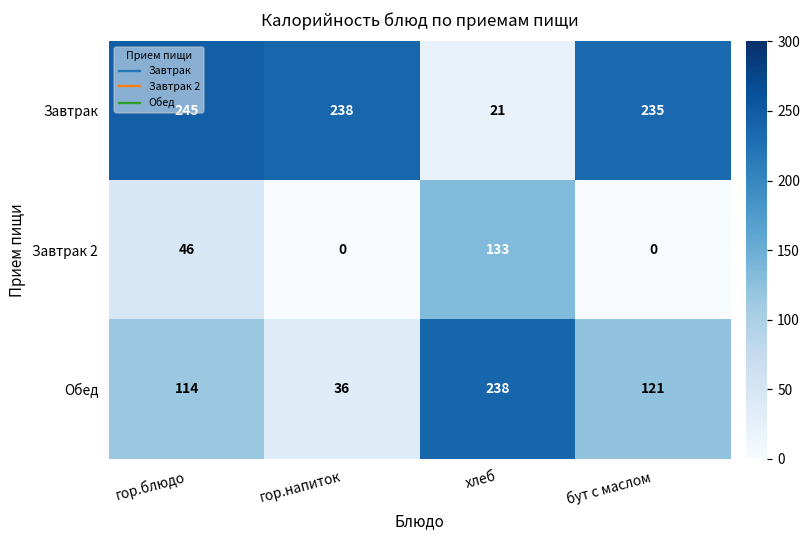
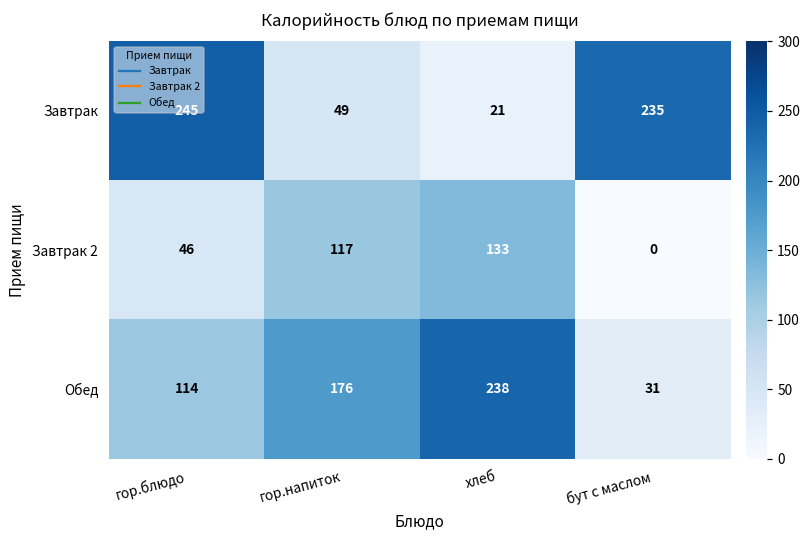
  {
    "Завтрак": {
-     "гор.напиток": 238,
+     "гор.напиток": 49,
      "хлеб": 21,
      "бут с маслом": 235
    },
    "Завтрак 2": {
      "гор.блюдо": 46,
-     "гор.напиток": 0,
+     "гор.напиток": 117,
      "хлеб": 133,
      "бут с маслом": 0
    },
    "Обед": {
      "гор.блюдо": 114,
-     "гор.напиток": 36,
+     "гор.напиток": 176,
      "хлеб": 238,
-     "бут с маслом": 121
+     "бут с маслом": 31
    }
  }
